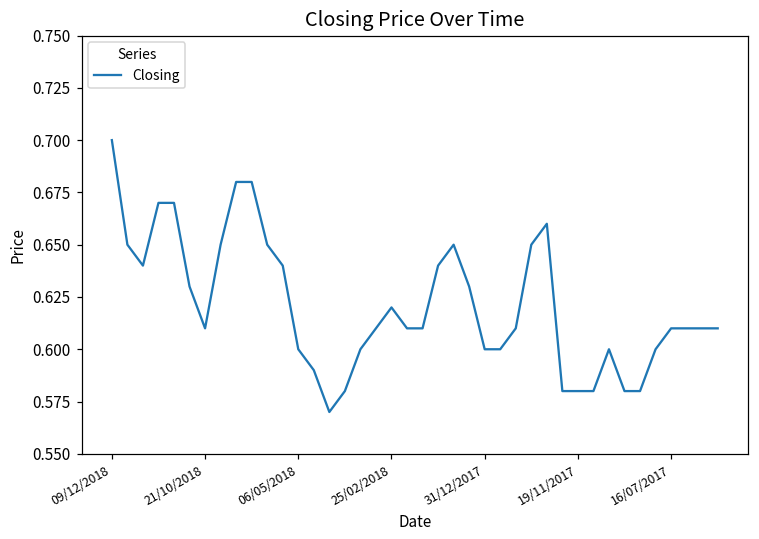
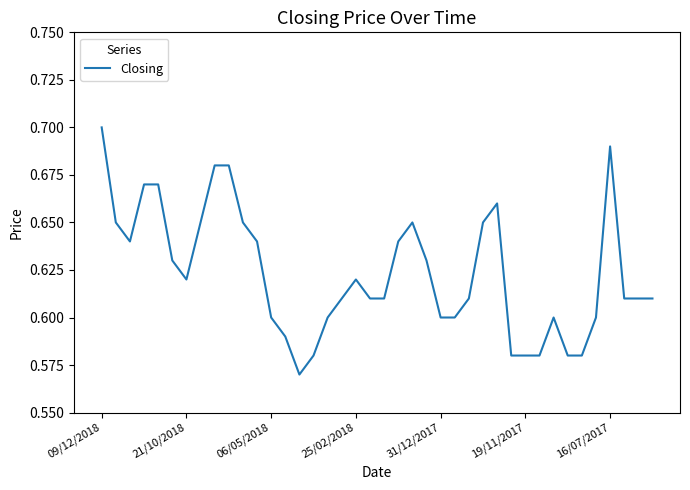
  {
    "09/12/2018": 0.70,
-   "21/10/2018": 0.61,
+   "21/10/2018": 0.62,
    "06/05/2018": 0.60,
    "25/02/2018": 0.62,
    "31/12/2017": 0.60,
    "19/11/2017": 0.58,
-   "16/07/2017": 0.61
+   "16/07/2017": 0.69
  }
